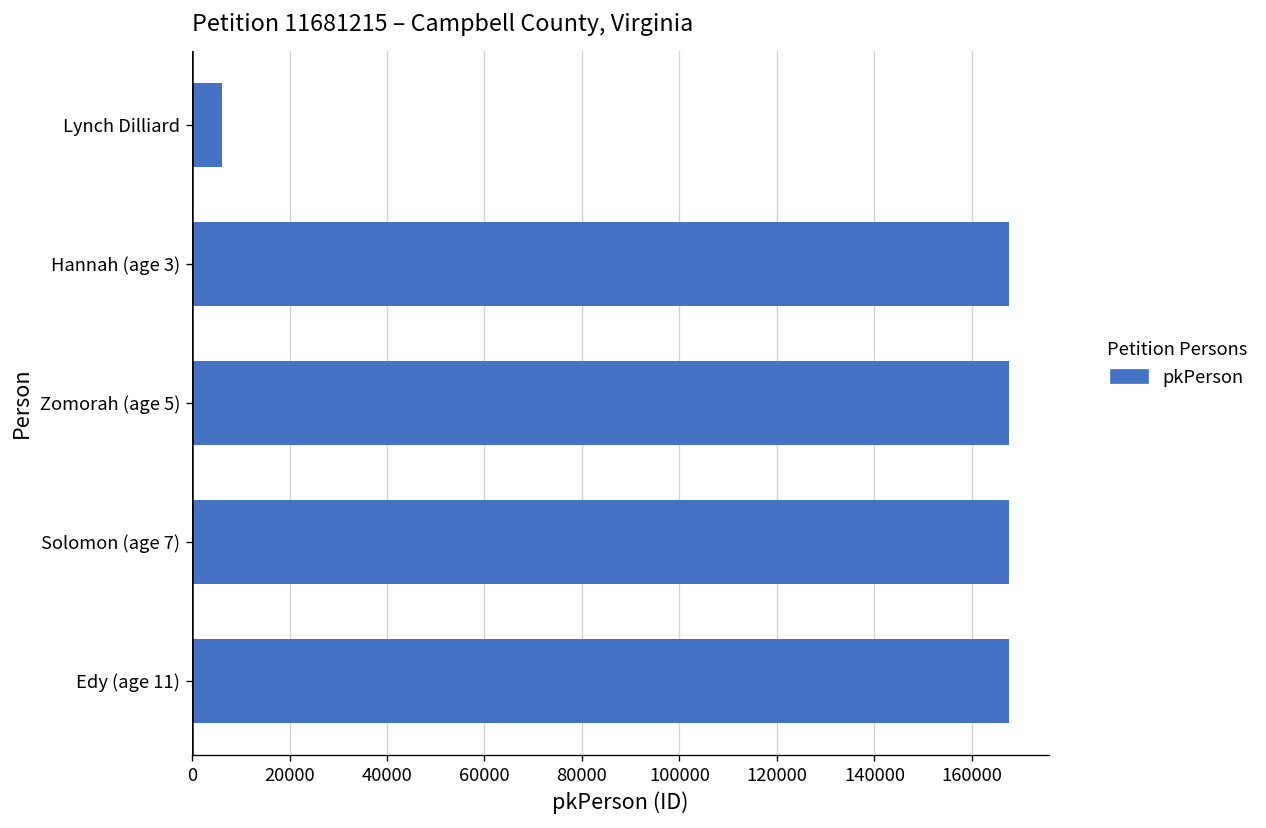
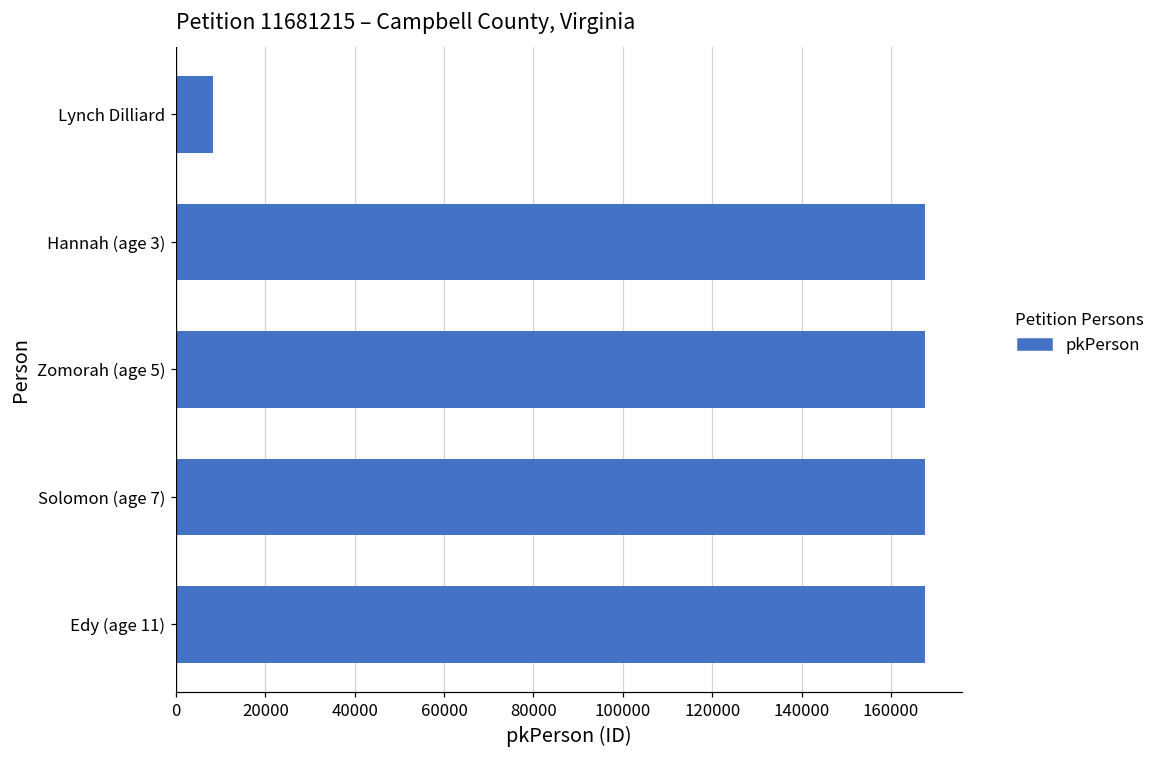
  {
-   "Lynch Dilliard": 6000,
+   "Lynch Dilliard": 8000,
    "Hannah (age 3)": 168000,
    "Zomorah (age 5)": 168000,
    "Solomon (age 7)": 168000,
    "Edy (age 11)": 168000
  }
